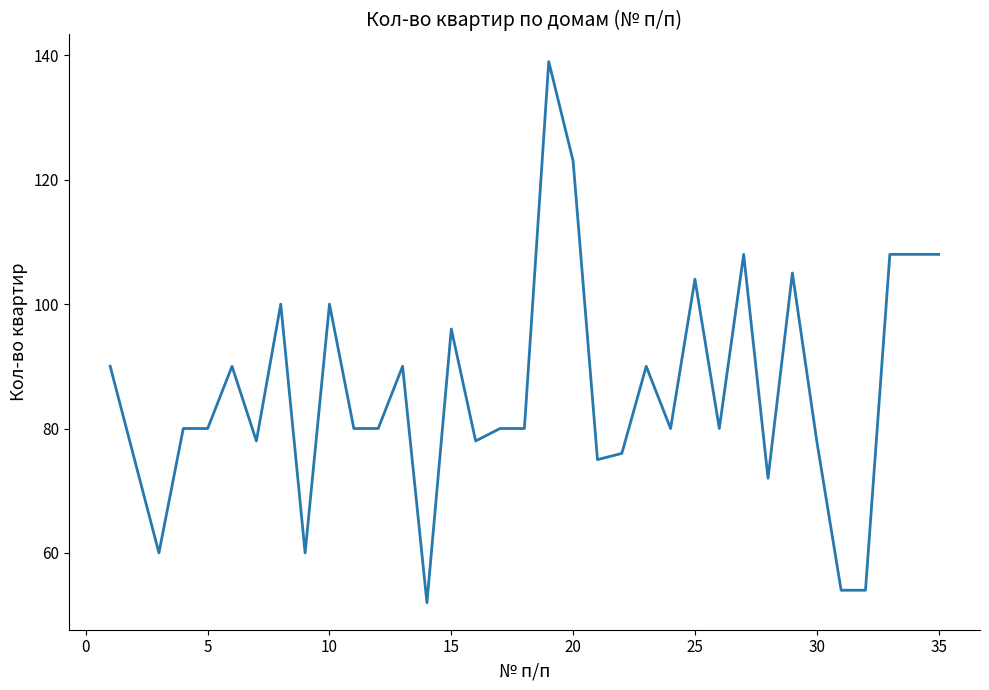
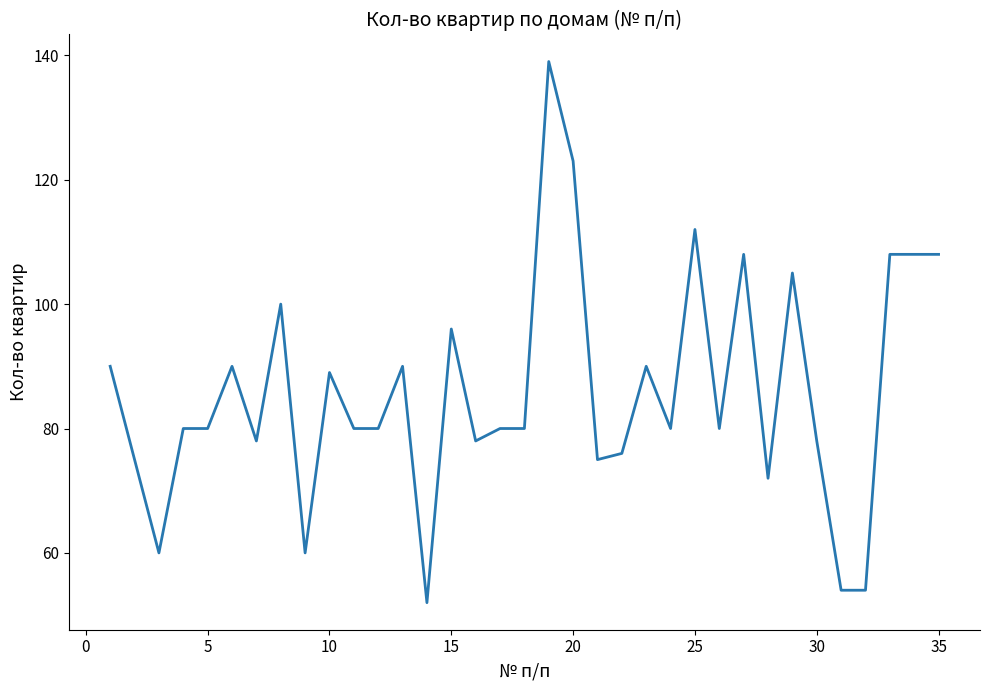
  {
    "5": 80,
-   "10": 100,
+   "10": 89,
    "15": 96,
    "20": 123,
-   "25": 104,
+   "25": 112,
    "30": 78,
    "35": 108
  }
